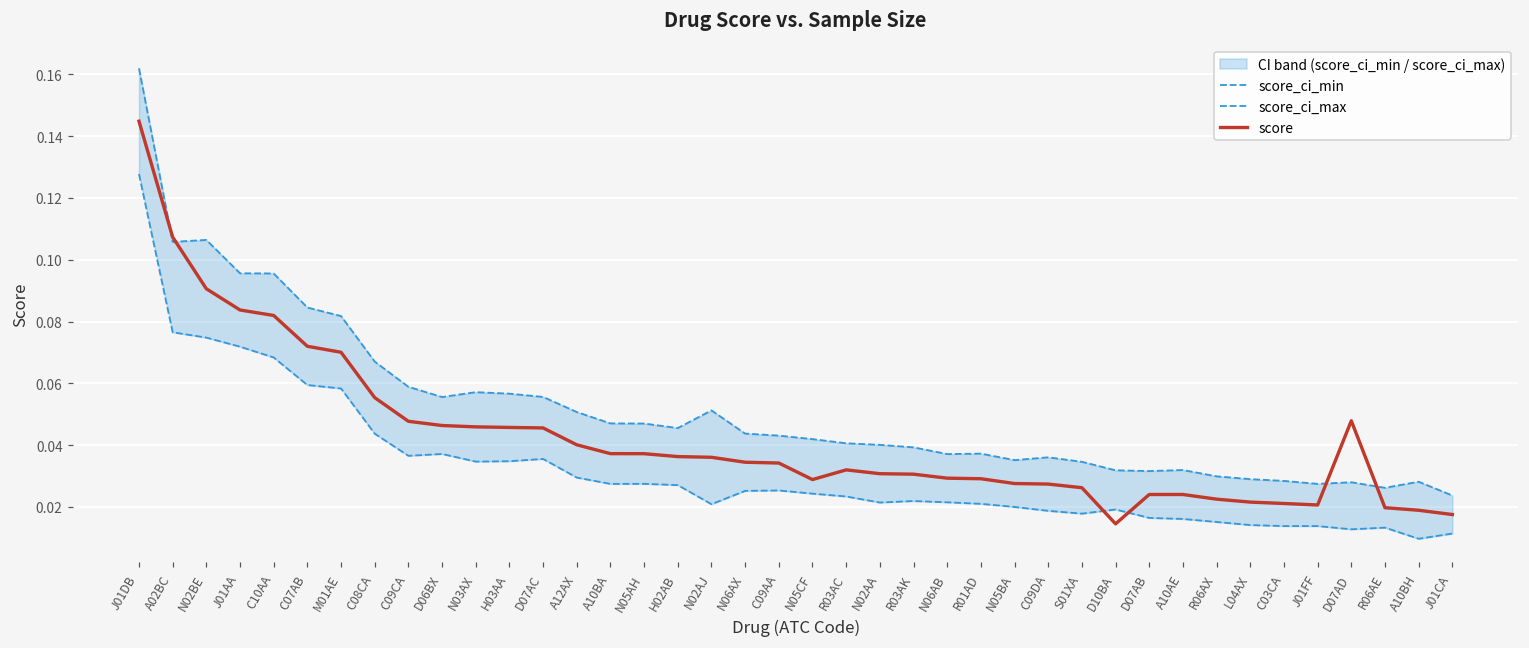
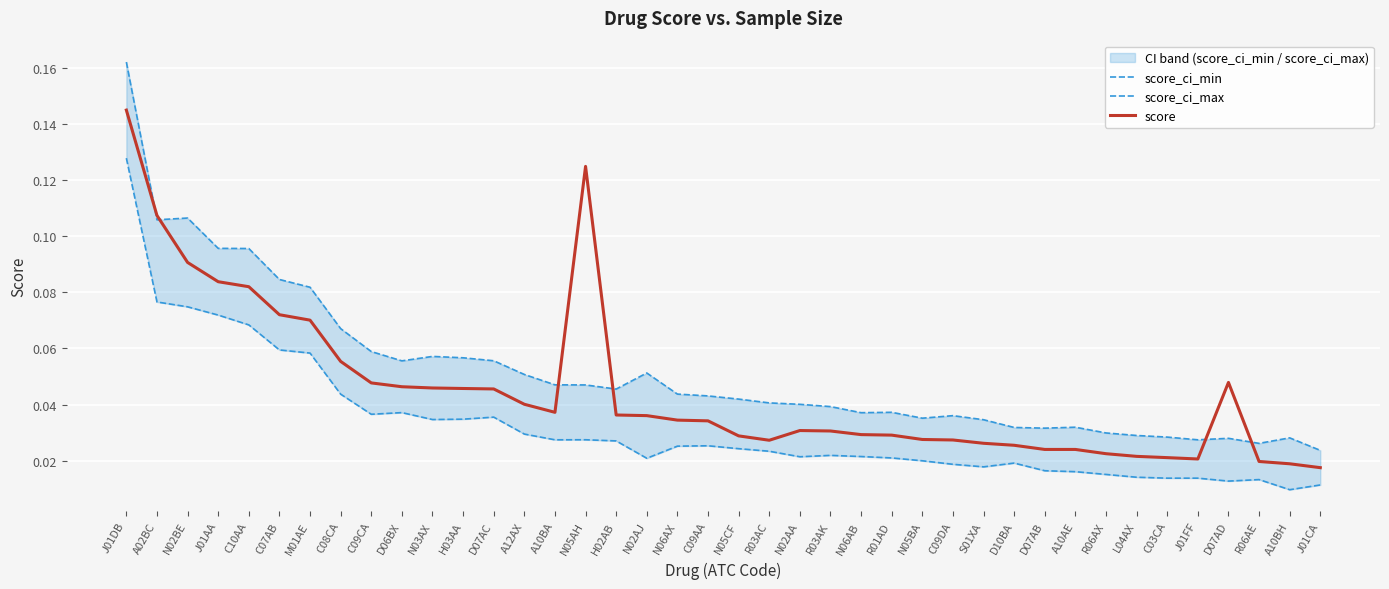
  {
    "score": {
      "J01DB": 0.145,
      "A02BC": 0.107,
      "N02BE": 0.091,
      "J01AA": 0.084,
      "C10AA": 0.082,
      "C07AB": 0.072,
      "M01AE": 0.070,
      "C08CA": 0.055,
      "C09CA": 0.048,
      "D06BX": 0.046,
      "N03AX": 0.046,
      "H03AA": 0.046,
      "D07AC": 0.046,
      "A12AX": 0.040,
      "A10BA": 0.037,
-     "N05AH": 0.037,
+     "N05AH": 0.125,
      "H02AB": 0.036,
      "N02AJ": 0.036,
      "N06AX": 0.034,
      "C09AA": 0.034,
      "N05CF": 0.029,
-     "R03AC": 0.032,
+     "R03AC": 0.027,
      "N02AA": 0.031,
      "R03AK": 0.031,
      "N06AB": 0.029,
      "R01AD": 0.029,
      "N05BA": 0.028,
      "C09DA": 0.027,
      "S01XA": 0.026,
-     "D10BA": 0.015,
+     "D10BA": 0.026,
      "D07AB": 0.024,
      "A10AE": 0.024,
      "R06AX": 0.023,
      "L04AX": 0.022,
      "C03CA": 0.021,
      "J01FF": 0.021,
      "D07AD": 0.048,
      "R06AE": 0.020,
      "A10BH": 0.019,
      "J01CA": 0.018
    }
  }
